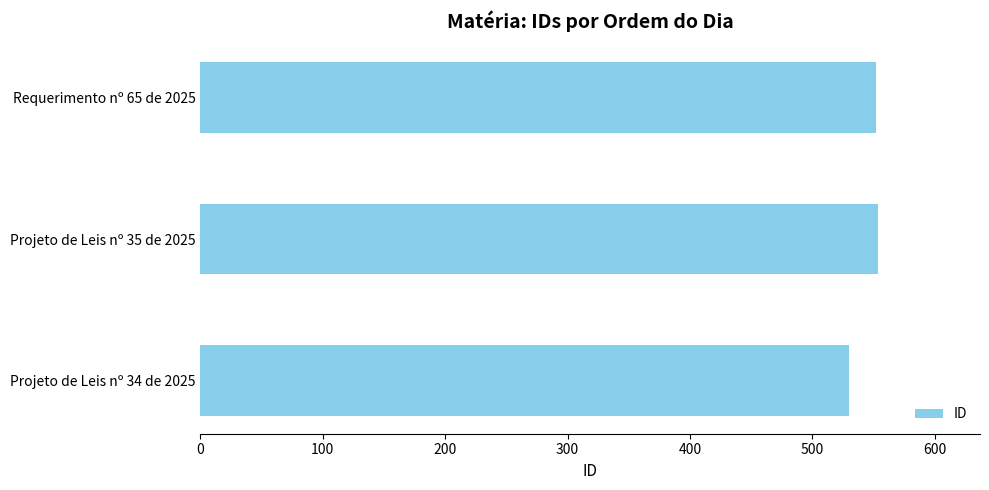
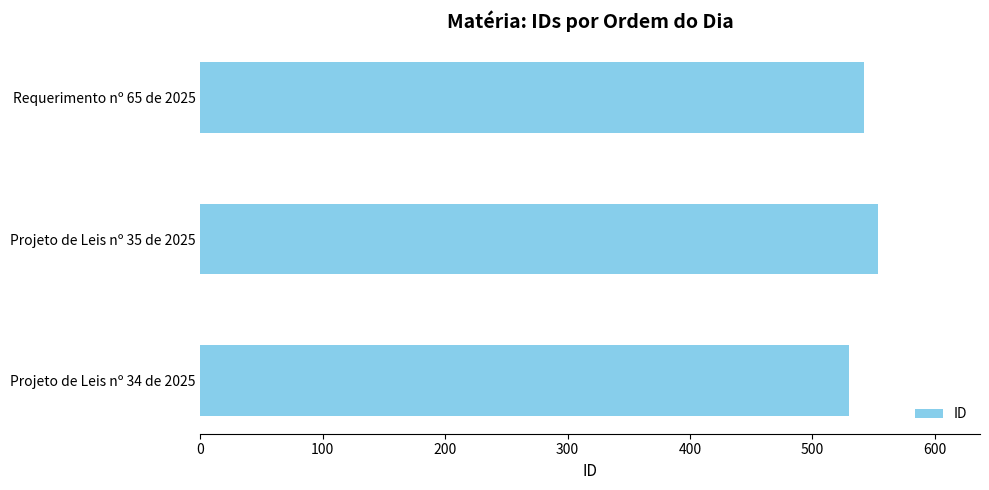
  {
-   "Requerimento nº 65 de 2025": 552,
+   "Requerimento nº 65 de 2025": 542,
    "Projeto de Leis nº 35 de 2025": 554,
    "Projeto de Leis nº 34 de 2025": 530
  }
